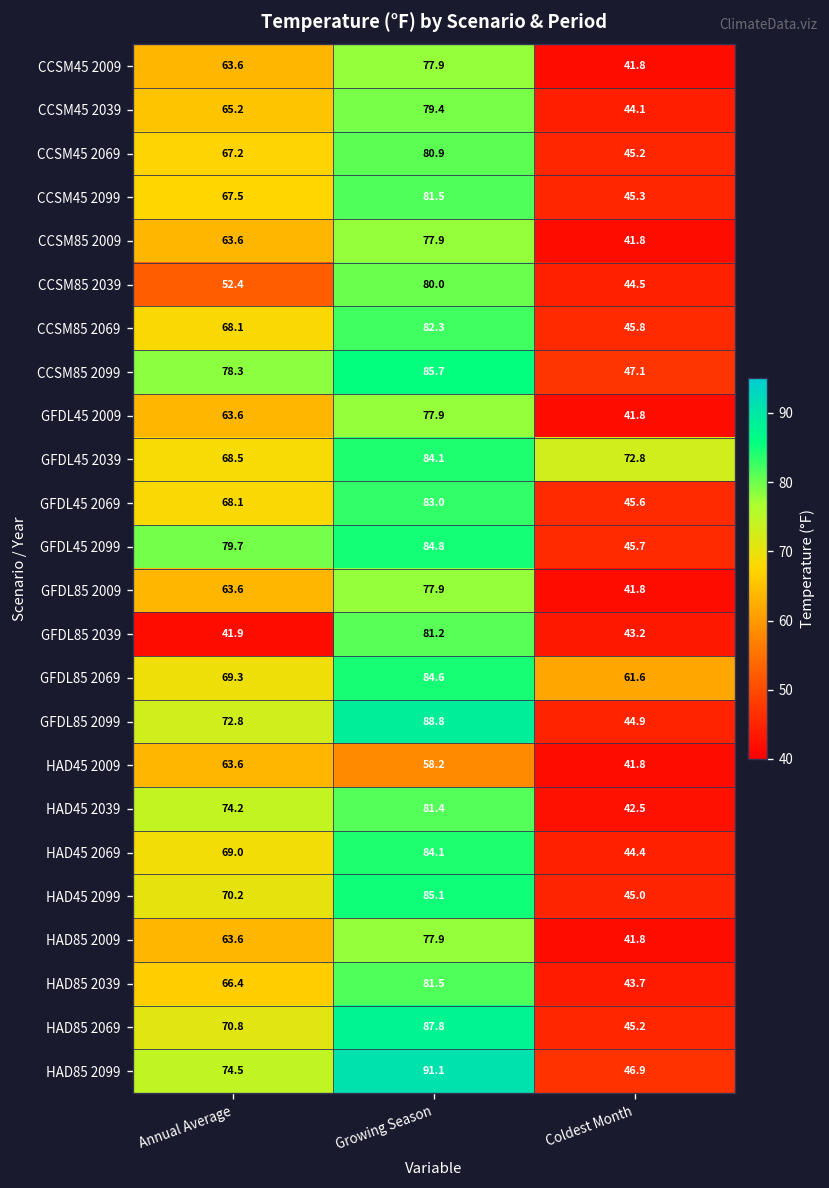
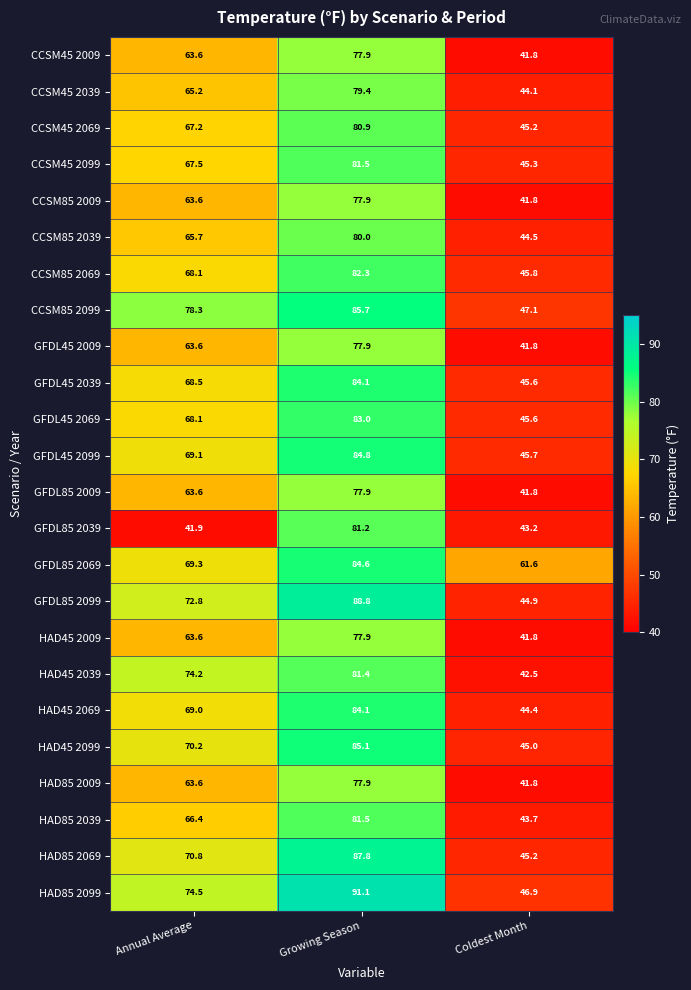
  {
    "CCSM45 2009": {
      "Annual Average": 63.6,
      "Growing Season": 77.9,
      "Coldest Month": 41.8
    },
    "CCSM45 2039": {
      "Annual Average": 65.2,
      "Growing Season": 79.4,
      "Coldest Month": 44.1
    },
    "CCSM45 2069": {
      "Annual Average": 67.2,
      "Growing Season": 80.9,
      "Coldest Month": 45.2
    },
    "CCSM45 2099": {
      "Annual Average": 67.5,
      "Growing Season": 81.5,
      "Coldest Month": 45.3
    },
    "CCSM85 2009": {
      "Annual Average": 63.6,
      "Growing Season": 77.9,
      "Coldest Month": 41.8
    },
    "CCSM85 2039": {
-     "Annual Average": 52.4,
+     "Annual Average": 65.7,
      "Growing Season": 80.0,
      "Coldest Month": 44.5
    },
    "CCSM85 2069": {
      "Annual Average": 68.1,
      "Growing Season": 82.3,
      "Coldest Month": 45.8
    },
    "CCSM85 2099": {
      "Annual Average": 78.3,
      "Growing Season": 85.7,
      "Coldest Month": 47.1
    },
    "GFDL45 2009": {
      "Annual Average": 63.6,
      "Growing Season": 77.9,
      "Coldest Month": 41.8
    },
    "GFDL45 2039": {
      "Annual Average": 68.5,
      "Growing Season": 84.1,
-     "Coldest Month": 72.8
+     "Coldest Month": 45.6
    },
    "GFDL45 2069": {
      "Annual Average": 68.1,
      "Growing Season": 83.0,
      "Coldest Month": 45.6
    },
    "GFDL45 2099": {
-     "Annual Average": 79.7,
+     "Annual Average": 69.1,
      "Growing Season": 84.8,
      "Coldest Month": 45.7
    },
    "GFDL85 2009": {
      "Annual Average": 63.6,
      "Growing Season": 77.9,
      "Coldest Month": 41.8
    },
    "GFDL85 2039": {
      "Annual Average": 41.9,
      "Growing Season": 81.2,
      "Coldest Month": 43.2
    },
    "GFDL85 2069": {
      "Annual Average": 69.3,
      "Growing Season": 84.6,
      "Coldest Month": 61.6
    },
    "GFDL85 2099": {
      "Annual Average": 72.8,
      "Growing Season": 88.8,
      "Coldest Month": 44.9
    },
    "HAD45 2009": {
      "Annual Average": 63.6,
-     "Growing Season": 58.2,
+     "Growing Season": 77.9,
      "Coldest Month": 41.8
    },
    "HAD45 2039": {
      "Annual Average": 74.2,
      "Growing Season": 81.4,
      "Coldest Month": 42.5
    },
    "HAD45 2069": {
      "Annual Average": 69.0,
      "Growing Season": 84.1,
      "Coldest Month": 44.4
    },
    "HAD45 2099": {
      "Annual Average": 70.2,
      "Growing Season": 85.1,
      "Coldest Month": 45.0
    },
    "HAD85 2009": {
      "Annual Average": 63.6,
      "Growing Season": 77.9,
      "Coldest Month": 41.8
    },
    "HAD85 2039": {
      "Annual Average": 66.4,
      "Growing Season": 81.5,
      "Coldest Month": 43.7
    },
    "HAD85 2069": {
      "Annual Average": 70.8,
      "Growing Season": 87.8,
      "Coldest Month": 45.2
    },
    "HAD85 2099": {
      "Annual Average": 74.5,
      "Growing Season": 91.1,
      "Coldest Month": 46.9
    }
  }
